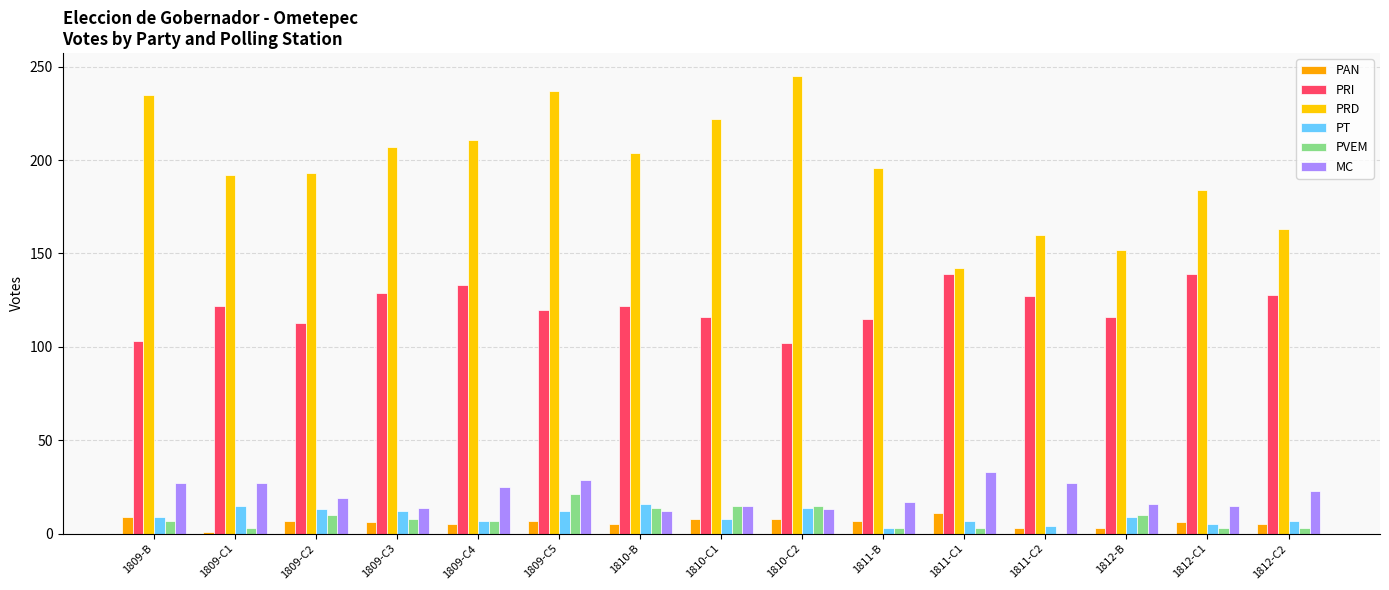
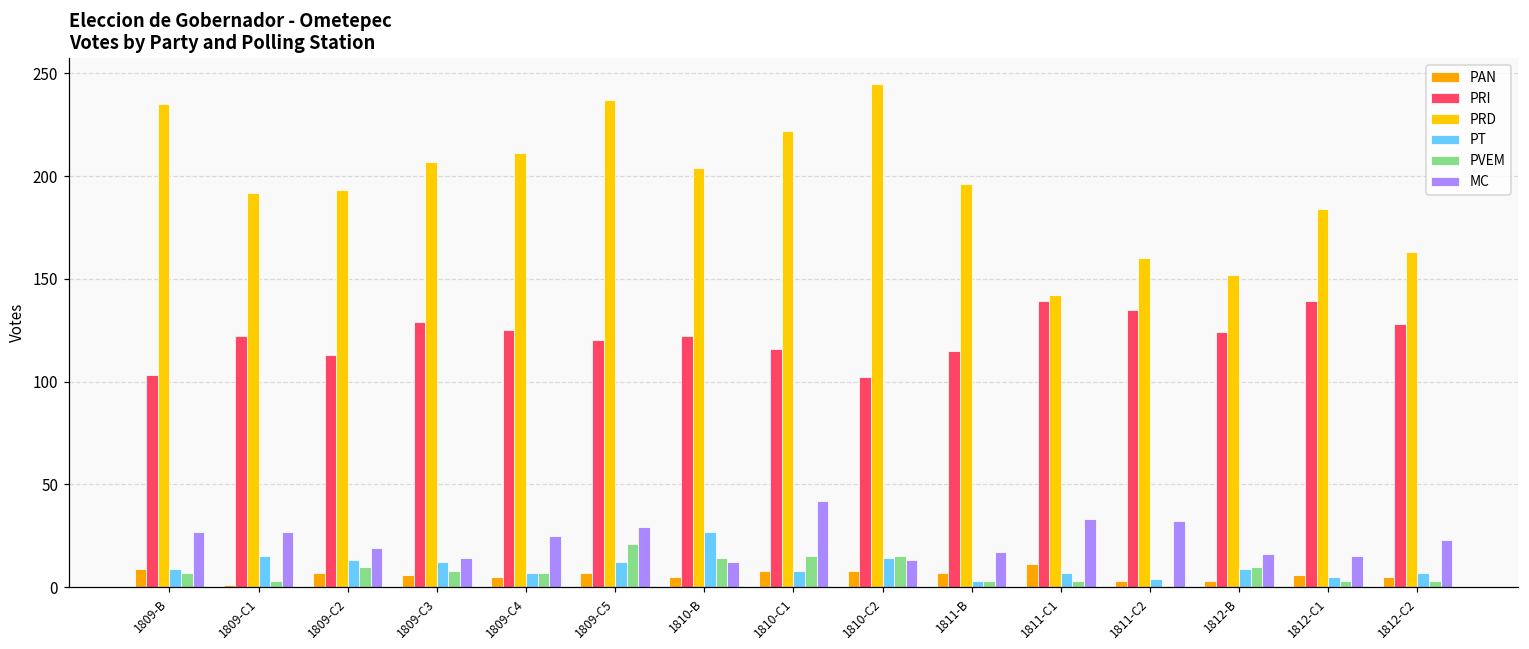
  {
    "PRI": {
      "1809-B": 103,
      "1809-C1": 122,
      "1809-C2": 113,
      "1809-C3": 129,
-     "1809-C4": 133,
+     "1809-C4": 125,
      "1809-C5": 120,
      "1810-B": 122,
      "1810-C1": 116,
      "1810-C2": 102,
      "1811-B": 115,
      "1811-C1": 139,
-     "1811-C2": 127,
-     "1812-B": 116,
+     "1811-C2": 135,
+     "1812-B": 124,
      "1812-C1": 139,
      "1812-C2": 128
    },
    "PT": {
      "1809-B": 9,
      "1809-C1": 15,
      "1809-C2": 13,
      "1809-C3": 12,
      "1809-C4": 7,
      "1809-C5": 12,
-     "1810-B": 16,
+     "1810-B": 27,
      "1810-C1": 8,
      "1810-C2": 14,
      "1811-B": 3,
      "1811-C1": 7,
      "1811-C2": 4,
      "1812-B": 9,
      "1812-C1": 5,
      "1812-C2": 7
    },
    "PVEM": {
      "1809-B": 7,
      "1809-C1": 3,
      "1809-C2": 10,
      "1809-C3": 8,
      "1809-C4": 7,
      "1809-C5": 21,
      "1810-B": 14,
      "1810-C1": 15,
      "1810-C2": 15,
      "1811-B": 3,
      "1811-C1": 3,
      "1811-C2": 0,
      "1812-B": 10,
      "1812-C1": 3,
      "1812-C2": 3
    },
    "MC": {
      "1809-B": 27,
      "1809-C1": 27,
      "1809-C2": 19,
      "1809-C3": 14,
      "1809-C4": 25,
      "1809-C5": 29,
      "1810-B": 12,
-     "1810-C1": 15,
+     "1810-C1": 42,
      "1810-C2": 13,
      "1811-B": 17,
      "1811-C1": 33,
-     "1811-C2": 27,
+     "1811-C2": 32,
      "1812-B": 16,
      "1812-C1": 15,
      "1812-C2": 23
    }
  }
